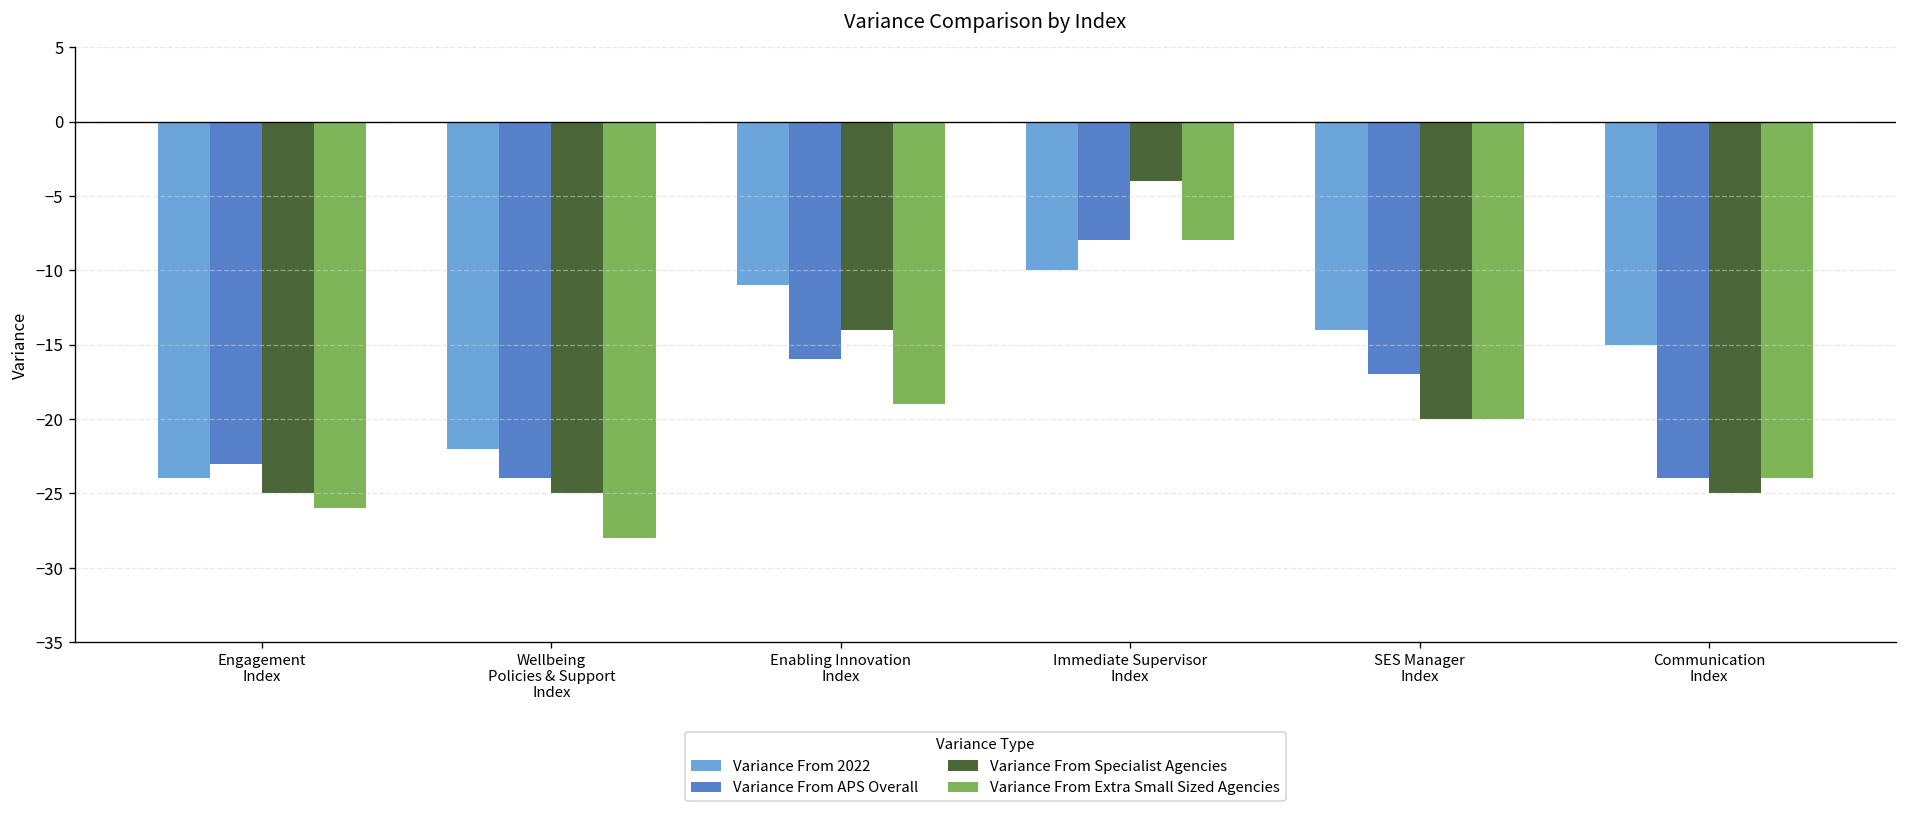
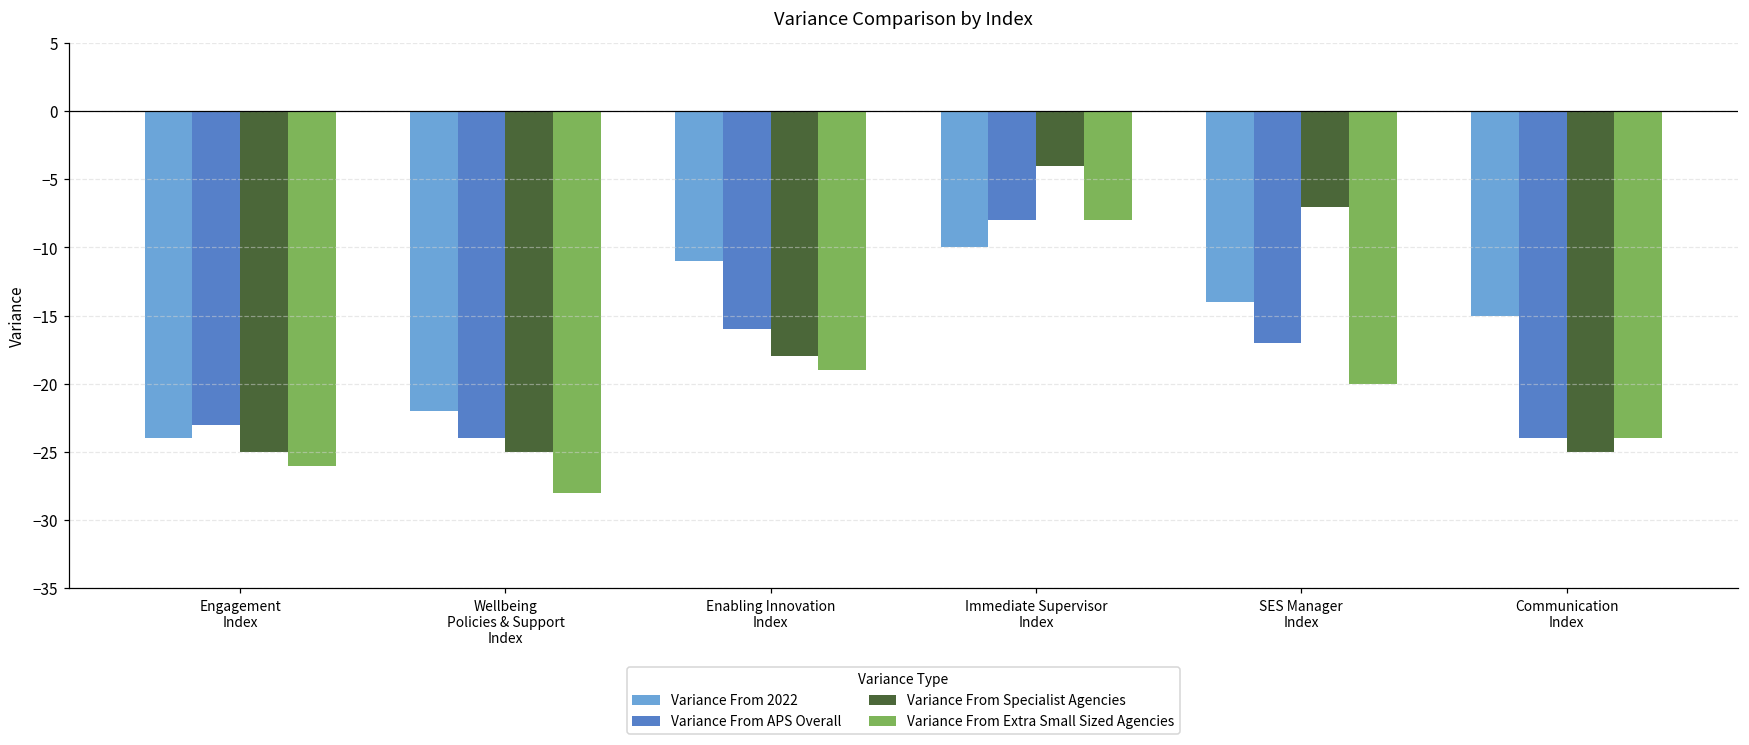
  {
    "Variance From Specialist Agencies": {
      "Engagement Index": -25,
      "Wellbeing Policies & Support Index": -25,
-     "Enabling Innovation Index": -14,
+     "Enabling Innovation Index": -18,
      "Immediate Supervisor Index": -4,
-     "SES Manager Index": -20,
+     "SES Manager Index": -7,
      "Communication Index": -25
    },
    "Variance From Extra Small Sized Agencies": {
      "Engagement Index": -26,
      "Wellbeing Policies & Support Index": -28,
      "Enabling Innovation Index": -19,
      "Immediate Supervisor Index": -8,
      "SES Manager Index": -20,
      "Communication Index": -24
    }
  }
